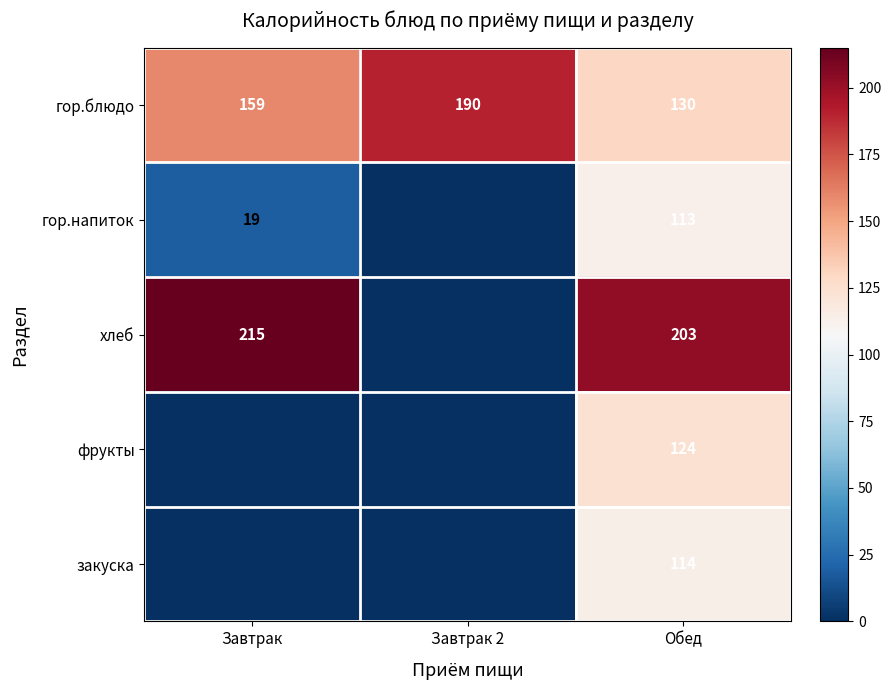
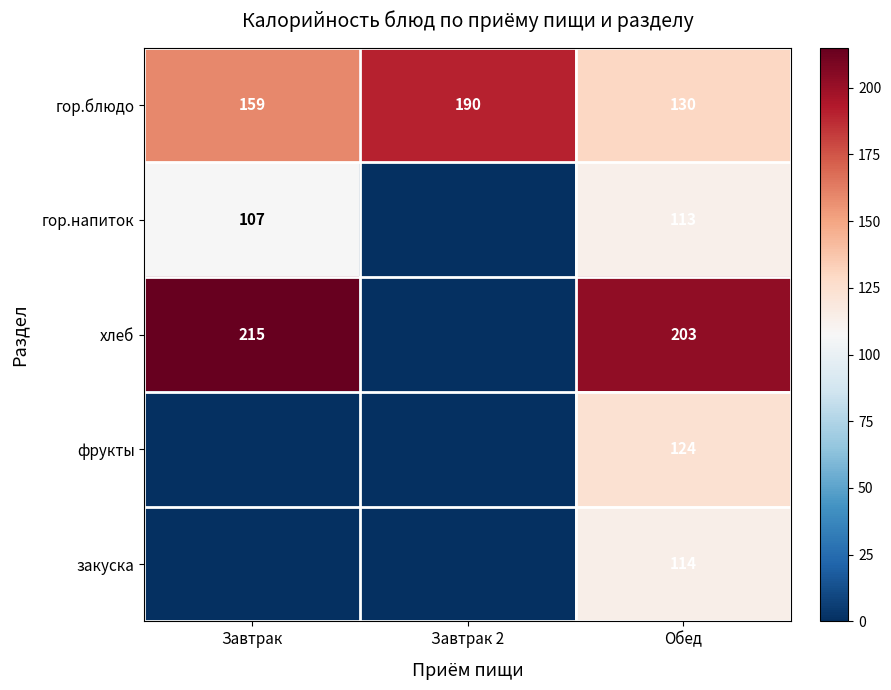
  {
    "гор.блюдо": {
      "Завтрак": 159,
      "Завтрак 2": 190,
      "Обед": 130
    },
    "гор.напиток": {
-     "Завтрак": 19
+     "Завтрак": 107
    },
    "хлеб": {
      "Завтрак": 215,
      "Обед": 203
    }
  }
